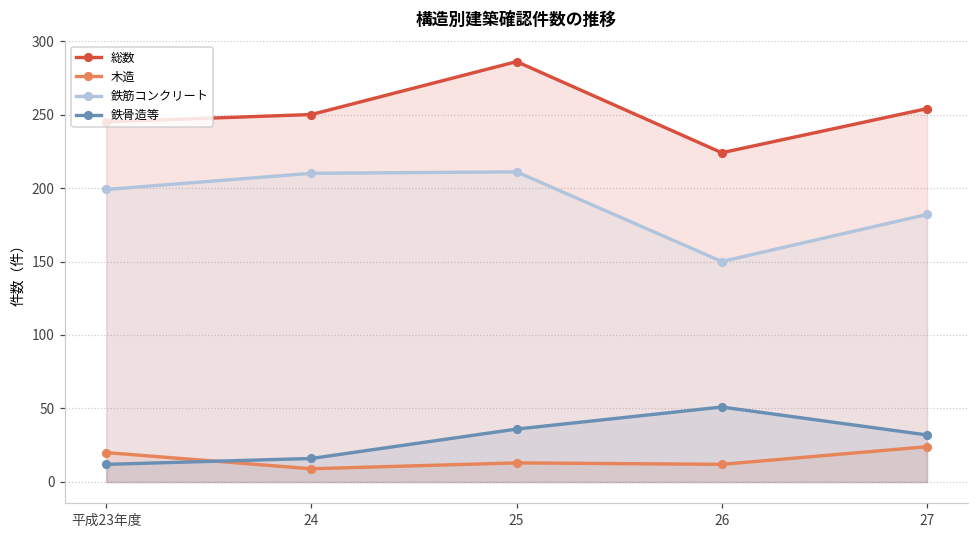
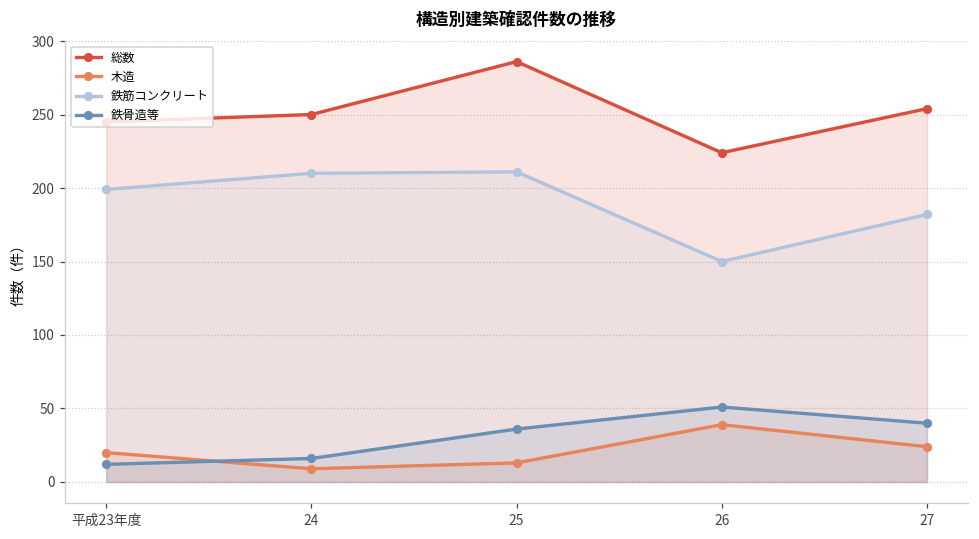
  {
    "総数": {
      "平成23年度": 245,
      "24": 250,
      "25": 286,
      "26": 224,
      "27": 254
    },
    "木造": {
      "平成23年度": 20,
      "24": 9,
      "25": 13,
-     "26": 12,
+     "26": 39,
      "27": 24
    },
    "鉄筋コンクリート": {
      "平成23年度": 199,
      "24": 210,
      "25": 211,
      "26": 150,
      "27": 182
    },
    "鉄骨造等": {
      "平成23年度": 12,
      "24": 16,
      "25": 36,
      "26": 51,
-     "27": 32
+     "27": 40
    }
  }
